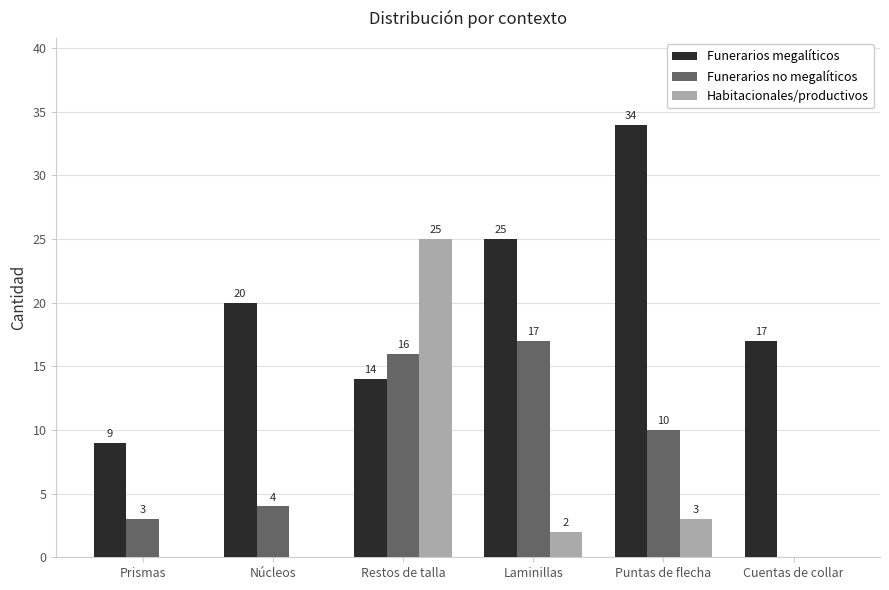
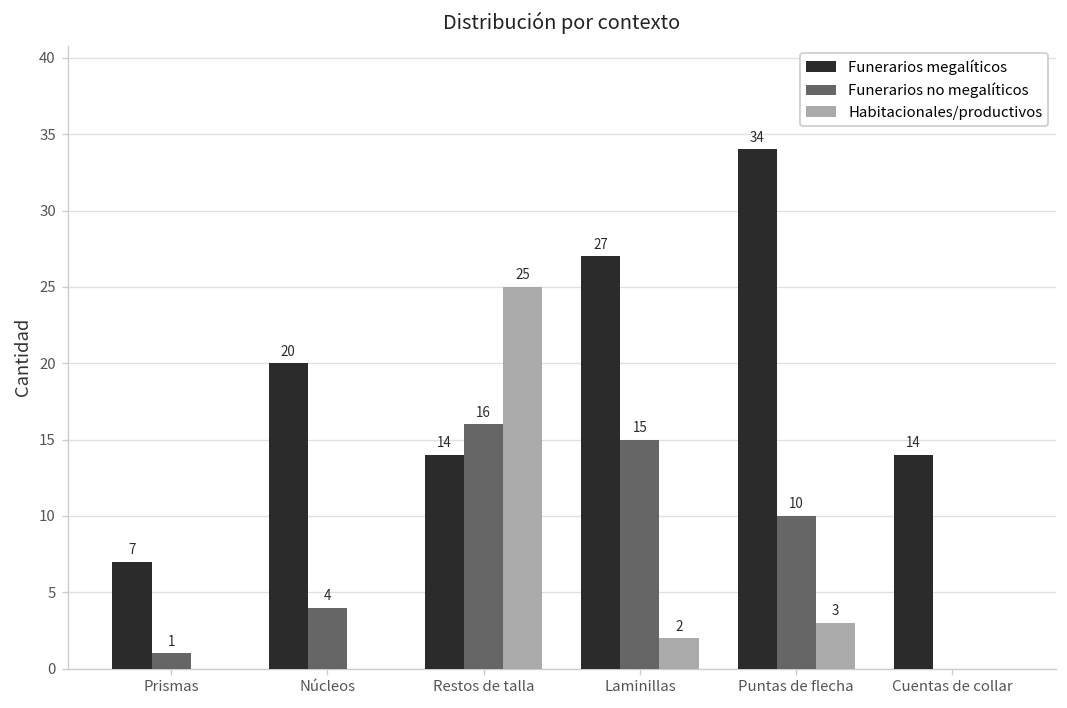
  {
    "Funerarios megalíticos": {
-     "Prismas": 9,
+     "Prismas": 7,
      "Núcleos": 20,
      "Restos de talla": 14,
-     "Laminillas": 25,
+     "Laminillas": 27,
      "Puntas de flecha": 34,
-     "Cuentas de collar": 17
+     "Cuentas de collar": 14
    },
    "Funerarios no megalíticos": {
-     "Prismas": 3,
+     "Prismas": 1,
      "Núcleos": 4,
      "Restos de talla": 16,
-     "Laminillas": 17,
+     "Laminillas": 15,
      "Puntas de flecha": 10
    },
    "Habitacionales/productivos": {
      "Restos de talla": 25,
      "Laminillas": 2,
      "Puntas de flecha": 3
    }
  }
